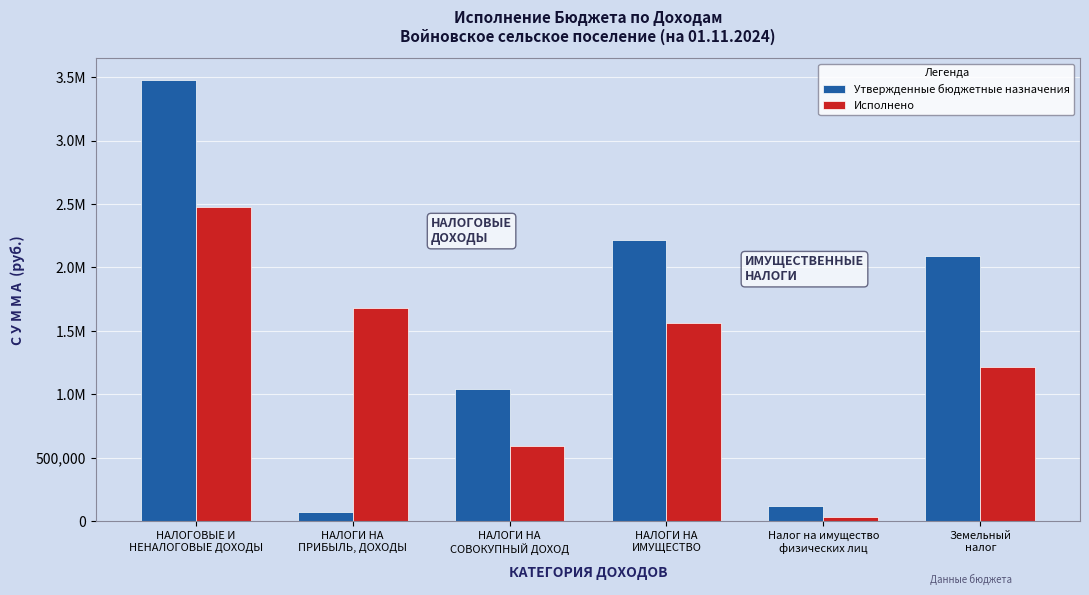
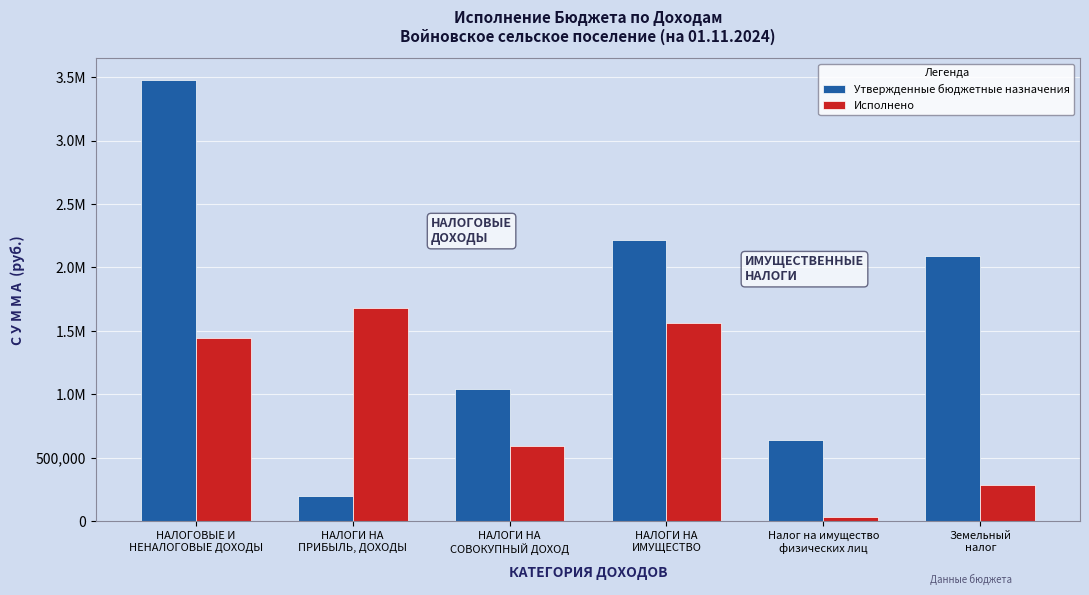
  {
    "Утвержденные бюджетные назначения": {
      "НАЛОГОВЫЕ И НЕНАЛОГОВЫЕ ДОХОДЫ": "3,470,000",
-     "НАЛОГИ НА ПРИБЫЛЬ, ДОХОДЫ": "70,000",
+     "НАЛОГИ НА ПРИБЫЛЬ, ДОХОДЫ": "200,000",
      "НАЛОГИ НА СОВОКУПНЫЙ ДОХОД": "1,040,000",
      "НАЛОГИ НА ИМУЩЕСТВО": "2,210,000",
-     "Налог на имущество физических лиц": "120,000",
+     "Налог на имущество физических лиц": "640,000",
      "Земельный налог": "2,090,000"
    },
    "Исполнено": {
-     "НАЛОГОВЫЕ И НЕНАЛОГОВЫЕ ДОХОДЫ": "2,480,000",
+     "НАЛОГОВЫЕ И НЕНАЛОГОВЫЕ ДОХОДЫ": "1,440,000",
      "НАЛОГИ НА ПРИБЫЛЬ, ДОХОДЫ": "1,680,000",
      "НАЛОГИ НА СОВОКУПНЫЙ ДОХОД": "590,000",
      "НАЛОГИ НА ИМУЩЕСТВО": "1,560,000",
      "Налог на имущество физических лиц": "30,000",
-     "Земельный налог": "1,210,000"
+     "Земельный налог": "280,000"
    }
  }
